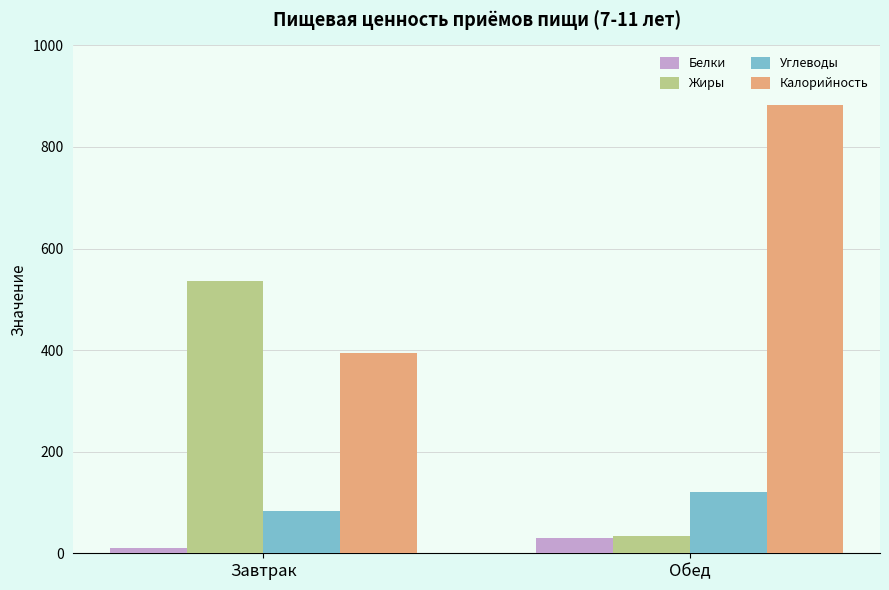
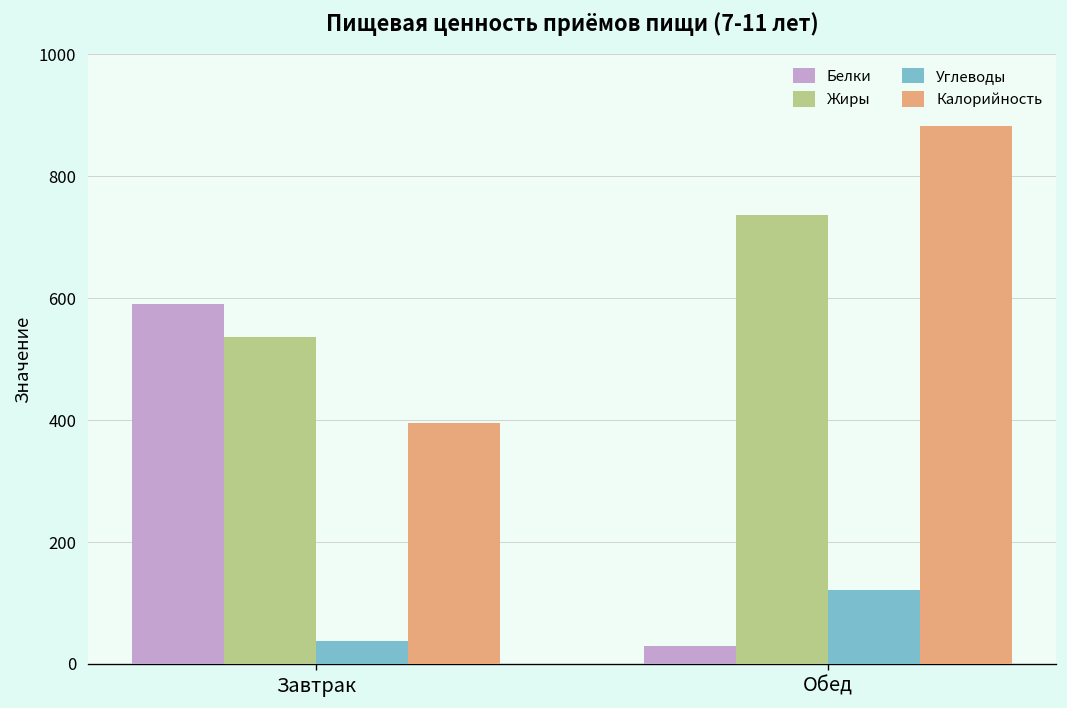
  {
    "Белки": {
-     "Завтрак": 10,
+     "Завтрак": 590,
      "Обед": 30
    },
    "Жиры": {
      "Завтрак": 540,
-     "Обед": 30
+     "Обед": 740
    },
    "Углеводы": {
-     "Завтрак": 80,
+     "Завтрак": 40,
      "Обед": 120
    },
    "Калорийность": {
      "Завтрак": 400,
      "Обед": 880
    }
  }
